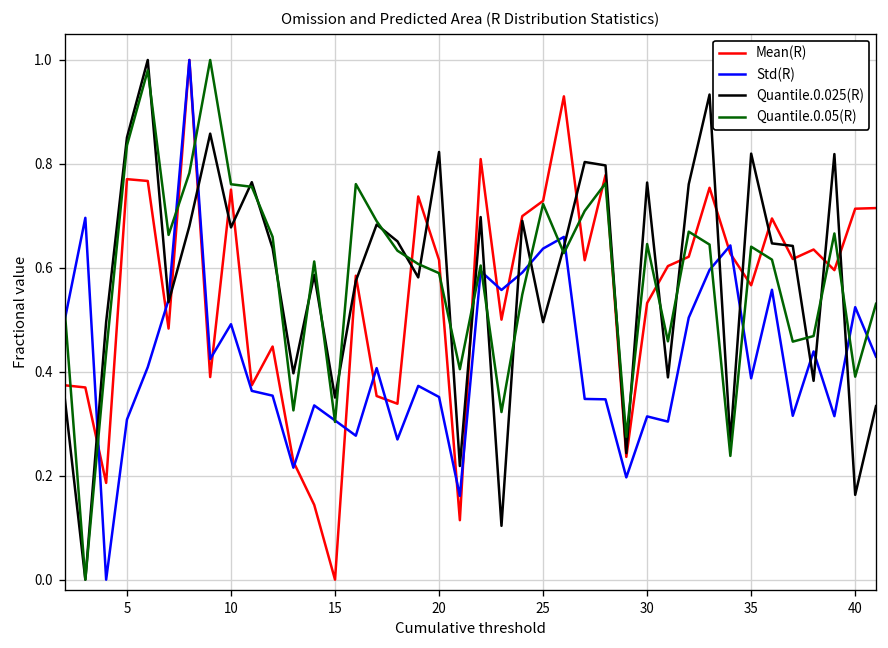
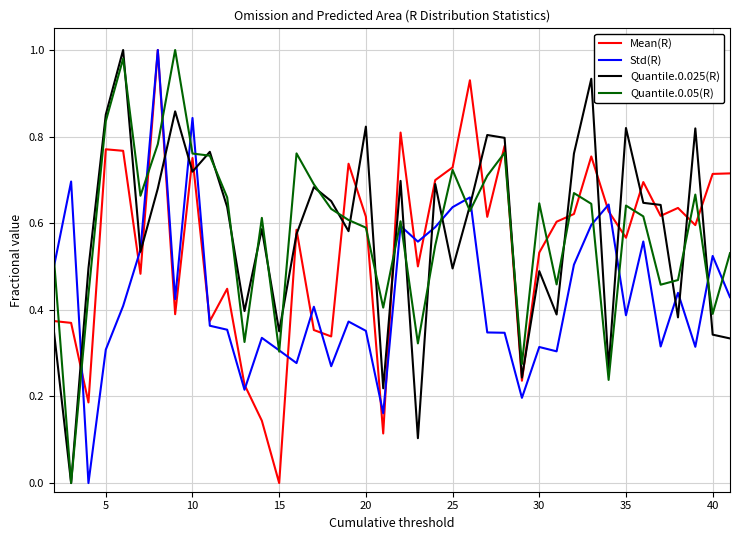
  {
    "Mean(R)": {
      "5": 0.77,
      "10": 0.75,
      "15": 0.00,
      "20": 0.62,
      "30": 0.53,
      "35": 0.57,
      "40": 0.71
    },
    "Std(R)": {
      "5": 0.31,
-     "10": 0.49,
+     "10": 0.84,
      "20": 0.35,
      "25": 0.64,
      "30": 0.31,
      "35": 0.39,
      "40": 0.52
    },
    "Quantile.0.025(R)": {
      "5": 0.85,
-     "10": 0.68,
+     "10": 0.72,
      "15": 0.35,
      "20": 0.82,
      "25": 0.50,
-     "30": 0.76,
+     "30": 0.49,
      "35": 0.82,
-     "40": 0.16
+     "40": 0.34
    },
    "Quantile.0.05(R)": {
      "5": 0.84,
      "10": 0.76,
      "20": 0.59,
      "30": 0.65,
      "35": 0.64,
      "40": 0.39
    }
  }
